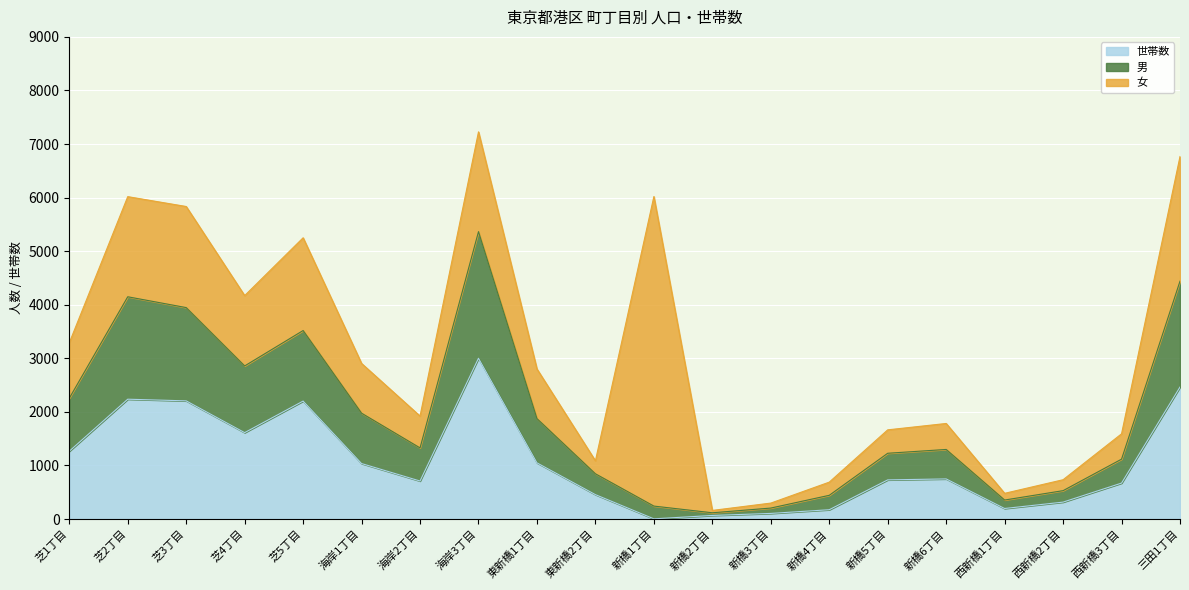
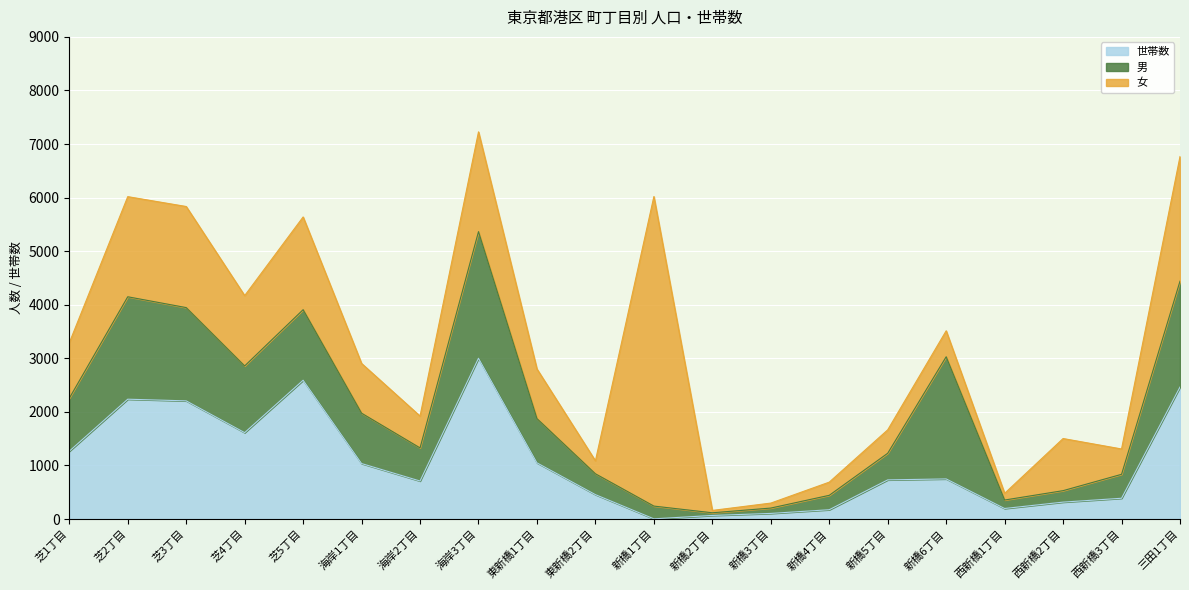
  {
    "世帯数": {
      "芝1丁目": 1300,
      "芝2丁目": 2200,
      "芝3丁目": 2200,
      "芝4丁目": 1600,
-     "芝5丁目": 2200,
+     "芝5丁目": 2600,
      "海岸1丁目": 1000,
      "海岸2丁目": 700,
      "海岸3丁目": 3000,
      "東新橋1丁目": 1000,
      "東新橋2丁目": 500,
      "新橋1丁目": 0,
      "新橋2丁目": 100,
      "新橋3丁目": 100,
      "新橋4丁目": 200,
      "新橋5丁目": 700,
      "新橋6丁目": 700,
      "西新橋1丁目": 200,
      "西新橋2丁目": 300,
-     "西新橋3丁目": 700,
+     "西新橋3丁目": 400,
      "三田1丁目": 2500
    },
    "男": {
      "芝1丁目": 1000,
      "芝2丁目": 1900,
      "芝3丁目": 1700,
      "芝4丁目": 1200,
      "芝5丁目": 1300,
      "海岸1丁目": 900,
      "海岸2丁目": 600,
      "海岸3丁目": 2400,
      "東新橋1丁目": 800,
      "東新橋2丁目": 400,
      "新橋1丁目": 200,
      "新橋3丁目": 100,
      "新橋4丁目": 300,
      "新橋5丁目": 500,
-     "新橋6丁目": 600,
+     "新橋6丁目": 2300,
      "西新橋1丁目": 200,
      "西新橋2丁目": 200,
      "西新橋3丁目": 400,
      "三田1丁目": 2000
    },
    "女": {
      "芝1丁目": 1000,
      "芝2丁目": 1900,
      "芝3丁目": 1900,
      "芝4丁目": 1300,
      "芝5丁目": 1700,
      "海岸1丁目": 900,
      "海岸2丁目": 600,
      "海岸3丁目": 1900,
      "東新橋1丁目": 900,
      "東新橋2丁目": 200,
      "新橋1丁目": 5800,
      "新橋3丁目": 100,
      "新橋4丁目": 200,
      "新橋5丁目": 400,
      "新橋6丁目": 500,
      "西新橋1丁目": 100,
-     "西新橋2丁目": 200,
+     "西新橋2丁目": 1000,
      "西新橋3丁目": 500,
      "三田1丁目": 2300
    }
  }
